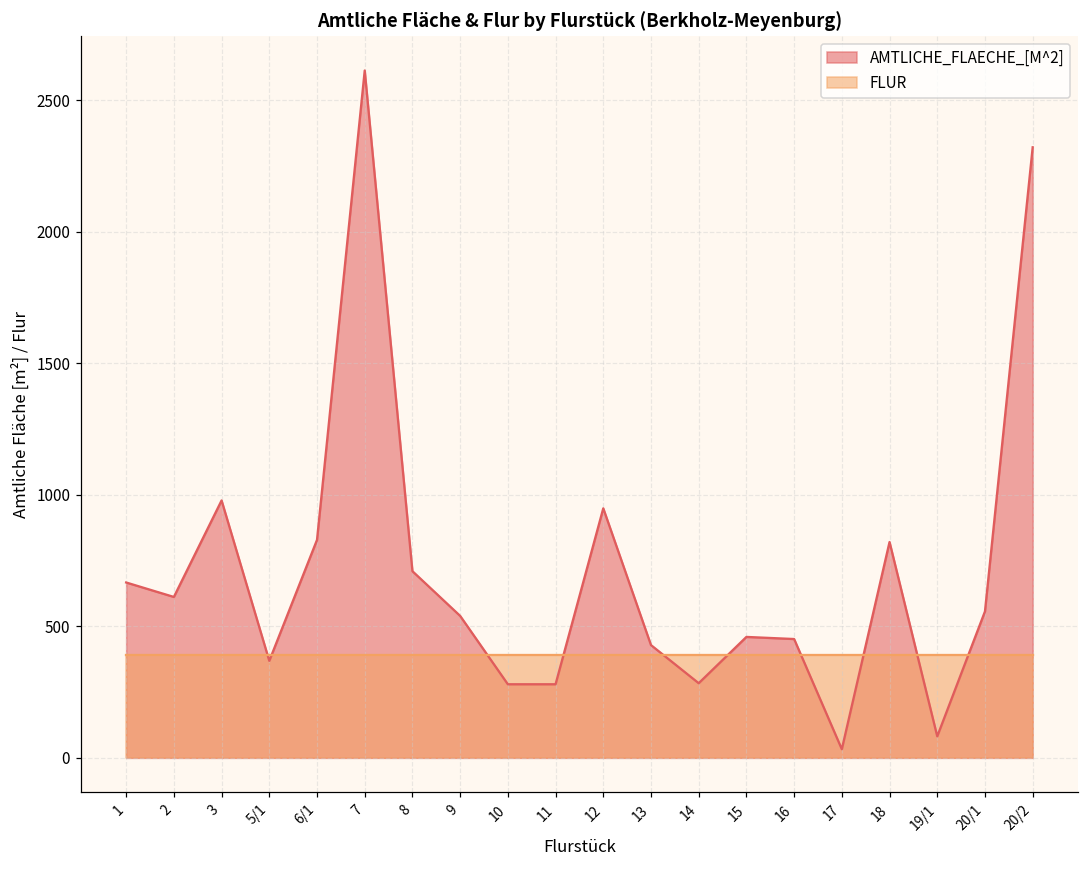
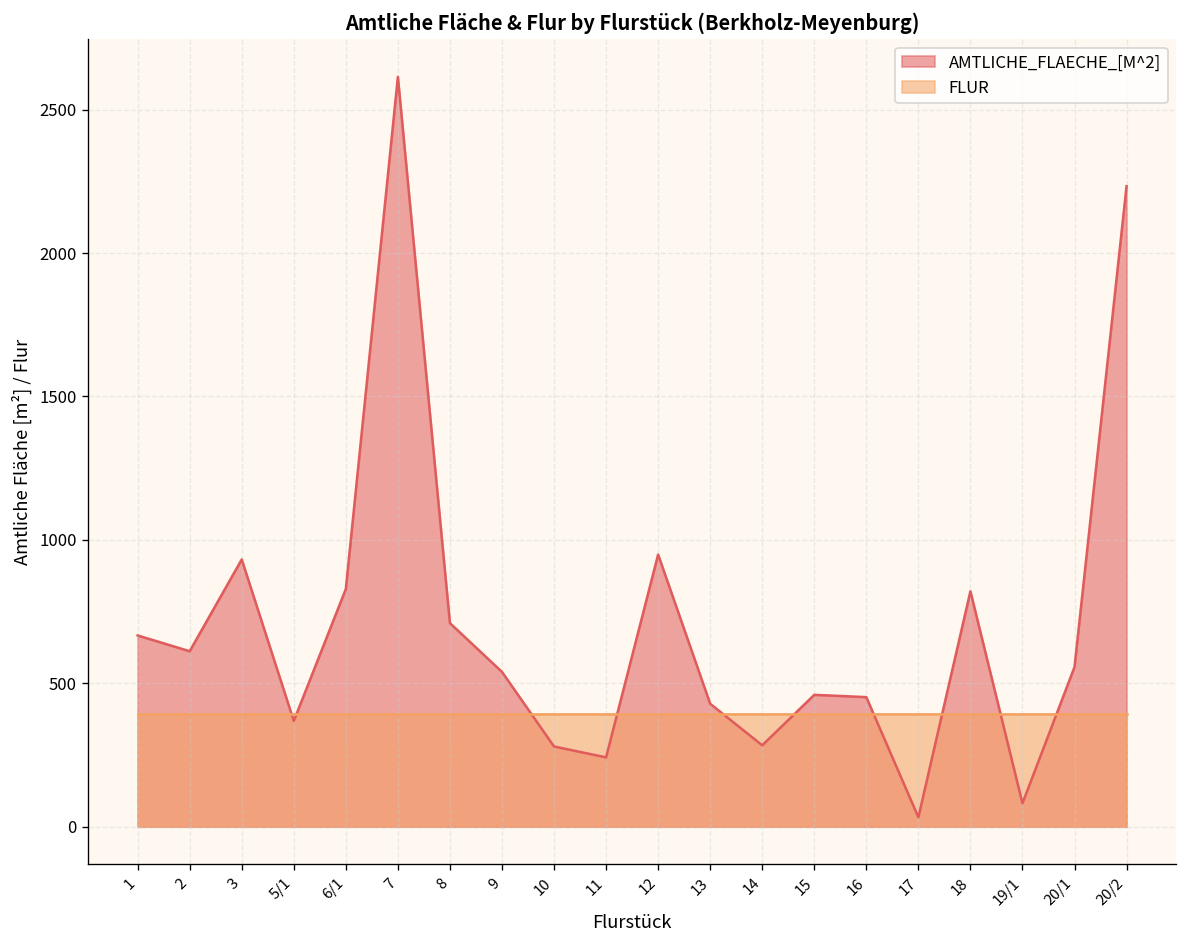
  {
    "AMTLICHE_FLAECHE_[M^2]": {
      "1": 670,
      "2": 610,
-     "3": 980,
+     "3": 930,
      "5/1": 370,
      "6/1": 830,
      "7": 2610,
      "8": 710,
      "9": 540,
      "10": 280,
-     "11": 280,
+     "11": 240,
      "12": 950,
      "13": 430,
      "14": 280,
      "15": 460,
      "16": 450,
      "17": 30,
      "18": 820,
      "19/1": 80,
      "20/1": 560,
-     "20/2": 2320
+     "20/2": 2230
    },
    "FLUR": {
      "1": 390,
      "2": 390,
      "3": 390,
      "5/1": 390,
      "6/1": 390,
      "7": 390,
      "8": 390,
      "9": 390,
      "10": 390,
      "11": 390,
      "12": 390,
      "13": 390,
      "14": 390,
      "15": 390,
      "16": 390,
      "17": 390,
      "18": 390,
      "19/1": 390,
      "20/1": 390,
      "20/2": 390
    }
  }
